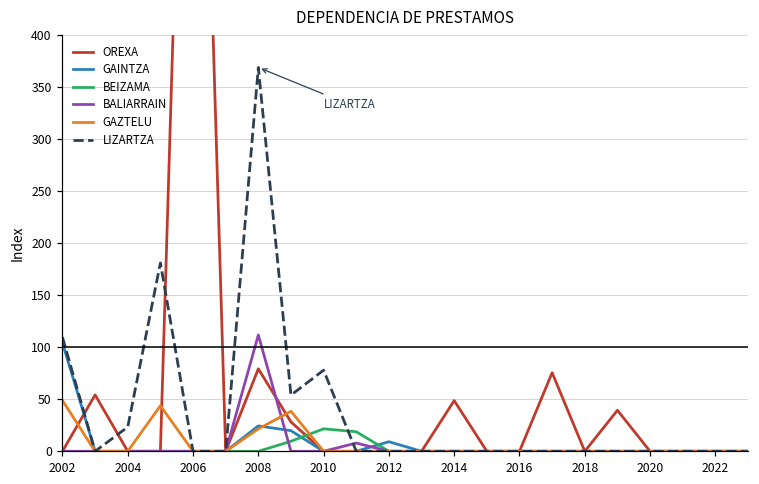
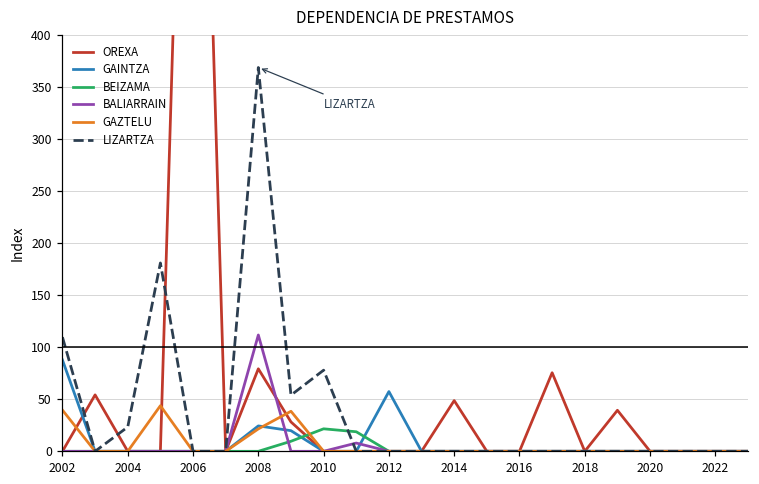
  {
    "OREXA": {
      "2008": 80,
      "2014": 50
    },
    "GAINTZA": {
-     "2002": 100,
+     "2002": 90,
      "2008": 20,
-     "2012": 10
+     "2012": 60
    },
    "BEIZAMA": {
      "2008": 0,
      "2010": 20
    },
    "BALIARRAIN": {
      "2008": 110
    },
    "GAZTELU": {
-     "2002": 50,
+     "2002": 40,
      "2008": 20
    },
    "LIZARTZA": {
      "2002": 110,
      "2004": 20,
      "2008": 370,
      "2010": 80
    }
  }
